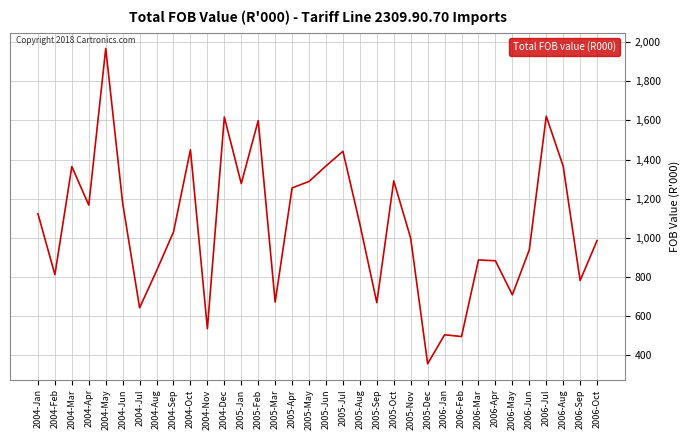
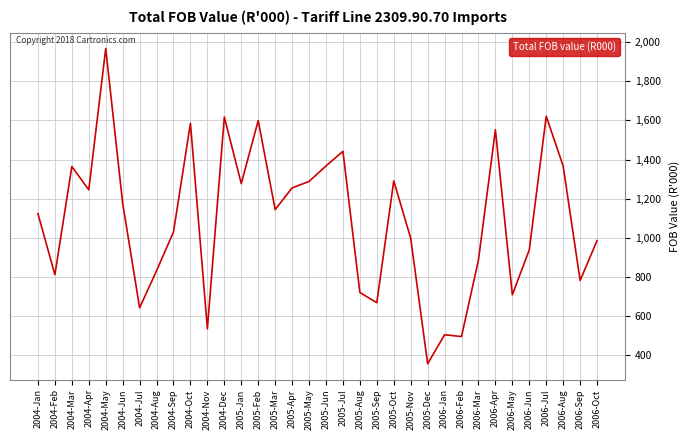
  {
    "2004-Jan": "1,120",
    "2004-Feb": "810",
    "2004-Mar": "1,360",
-   "2004-Apr": "1,170",
+   "2004-Apr": "1,250",
    "2004-Jun": "1,180",
    "2004-Jul": "640",
    "2004-Aug": "830",
    "2004-Sep": "1,030",
-   "2004-Oct": "1,450",
+   "2004-Oct": "1,590",
    "2004-Nov": "540",
    "2004-Dec": "1,620",
    "2005-Jan": "1,280",
    "2005-Feb": "1,600",
-   "2005-Mar": "670",
+   "2005-Mar": "1,140",
    "2005-Apr": "1,260",
    "2005-May": "1,290",
    "2005-Jun": "1,370",
    "2005-Jul": "1,440",
-   "2005-Aug": "1,070",
+   "2005-Aug": "720",
    "2005-Sep": "670",
    "2005-Oct": "1,290",
    "2005-Nov": "1,000",
    "2005-Dec": "360",
    "2006-Jan": "510",
    "2006-Feb": "500",
    "2006-Mar": "890",
-   "2006-Apr": "880",
+   "2006-Apr": "1,550",
    "2006-May": "710",
    "2006-Jun": "940",
    "2006-Jul": "1,620",
    "2006-Aug": "1,370",
    "2006-Sep": "780",
    "2006-Oct": "990"
  }
